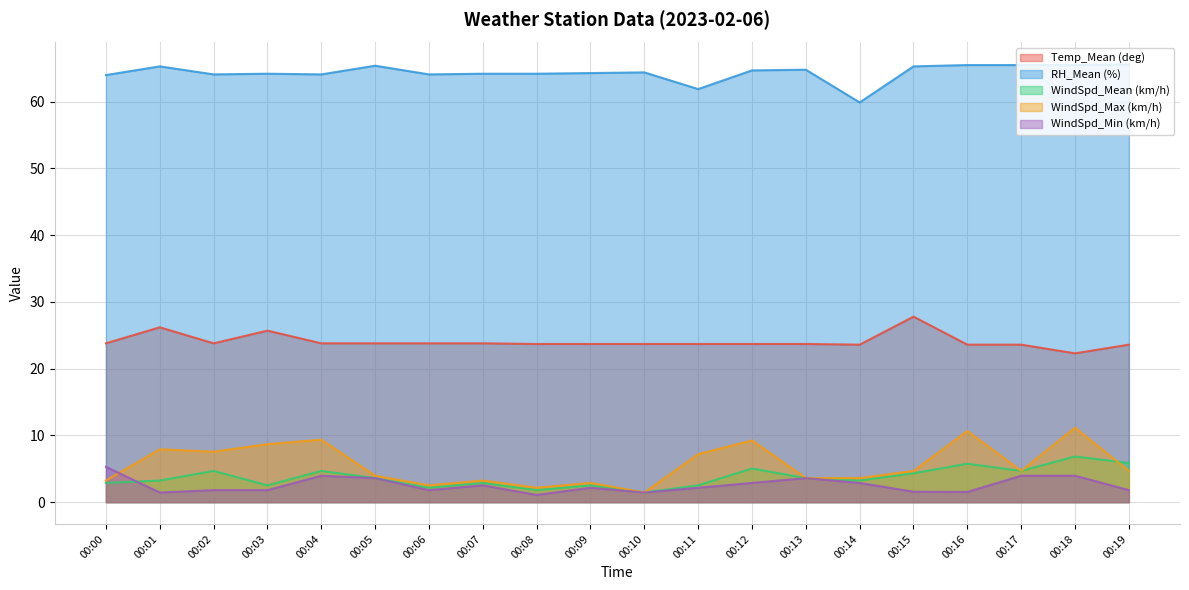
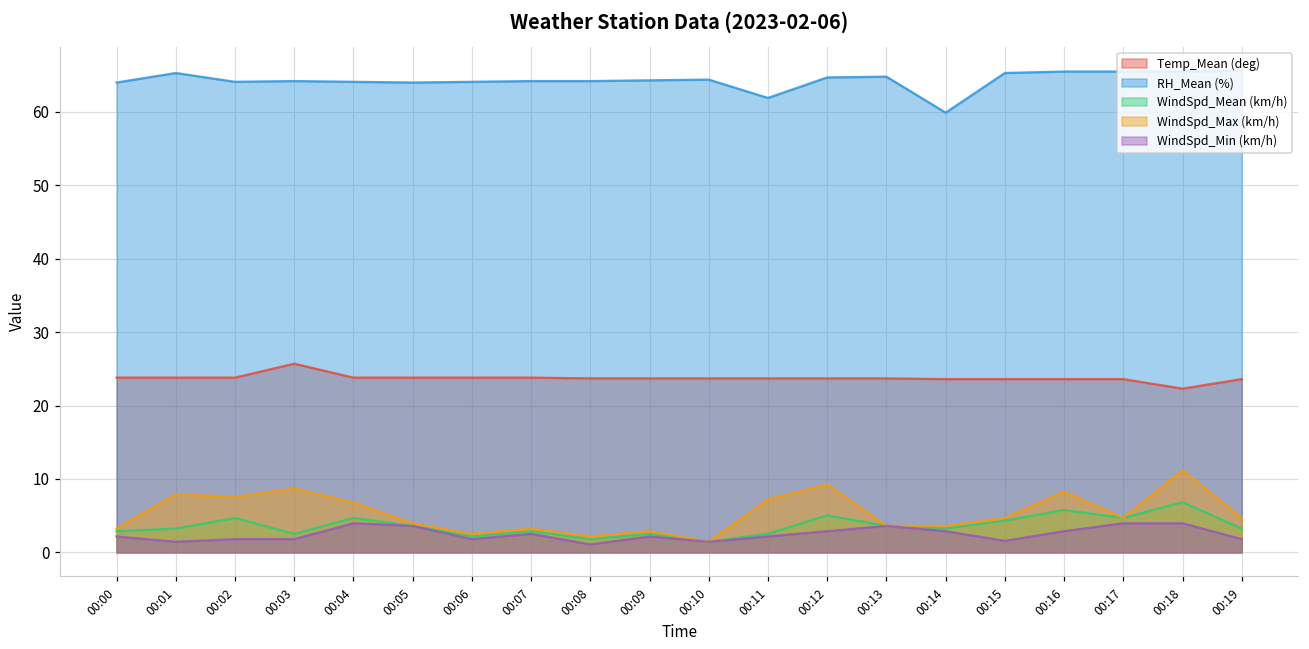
  {
    "Temp_Mean (deg)": {
      "00:00": 24,
-     "00:01": 26,
+     "00:01": 24,
      "00:02": 24,
      "00:03": 26,
      "00:04": 24,
      "00:05": 24,
      "00:06": 24,
      "00:07": 24,
      "00:08": 24,
      "00:09": 24,
      "00:10": 24,
      "00:11": 24,
      "00:12": 24,
      "00:13": 24,
      "00:14": 24,
-     "00:15": 28,
+     "00:15": 24,
      "00:16": 24,
      "00:17": 24,
      "00:18": 22,
      "00:19": 24
    },
    "RH_Mean (%)": {
      "00:00": 64,
      "00:01": 65,
      "00:02": 64,
      "00:03": 64,
      "00:04": 64,
-     "00:05": 65,
+     "00:05": 64,
      "00:06": 64,
      "00:07": 64,
      "00:08": 64,
      "00:09": 64,
      "00:10": 64,
      "00:11": 62,
      "00:12": 65,
      "00:13": 65,
      "00:14": 60,
      "00:15": 65,
      "00:16": 66
    },
    "WindSpd_Mean (km/h)": {
      "00:01": 3,
      "00:02": 5,
      "00:03": 3,
      "00:04": 5,
      "00:12": 5,
      "00:16": 6,
      "00:18": 7,
-     "00:19": 6
+     "00:19": 3
    },
    "WindSpd_Max (km/h)": {
      "00:01": 8,
      "00:02": 8,
      "00:03": 9,
-     "00:04": 9,
+     "00:04": 7,
      "00:11": 7,
      "00:12": 9,
-     "00:16": 11,
+     "00:16": 8,
      "00:18": 11,
      "00:19": 5
    },
    "WindSpd_Min (km/h)": {
-     "00:00": 5,
+     "00:00": 2,
      "00:01": 1,
      "00:02": 2,
      "00:03": 2,
      "00:04": 4,
      "00:08": 1,
      "00:12": 3,
      "00:15": 2,
-     "00:16": 2,
+     "00:16": 3,
      "00:17": 4,
      "00:18": 4,
      "00:19": 2
    }
  }
